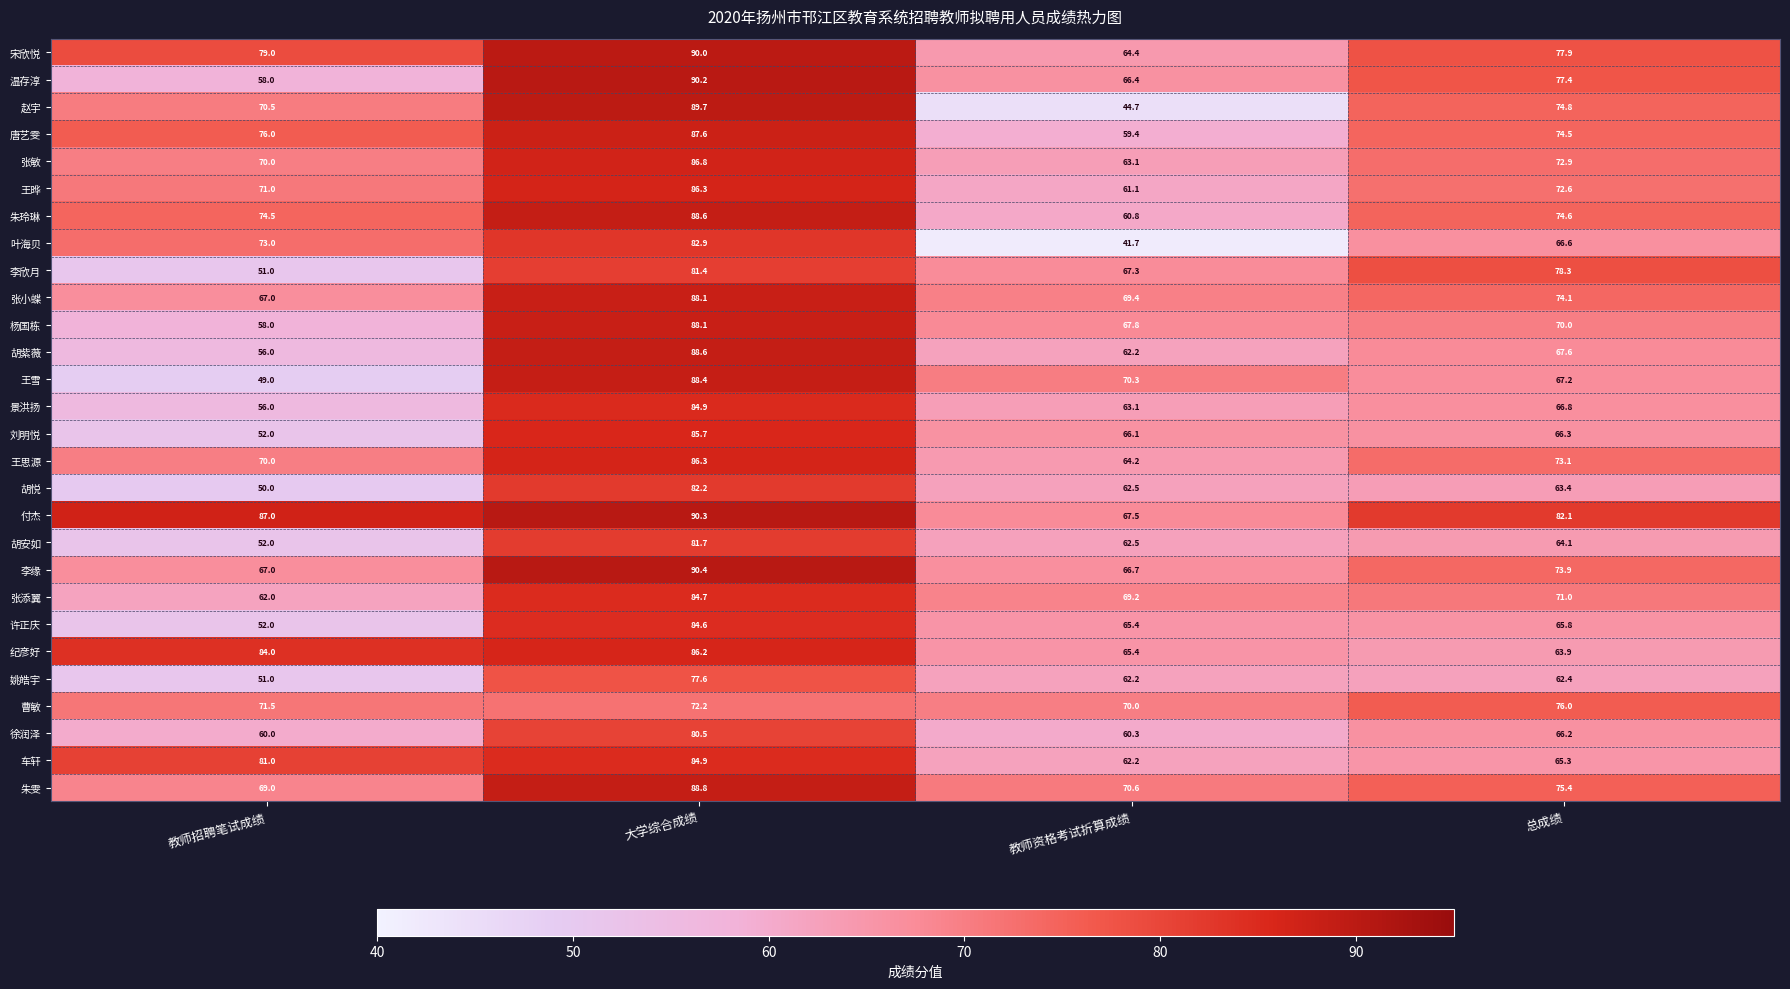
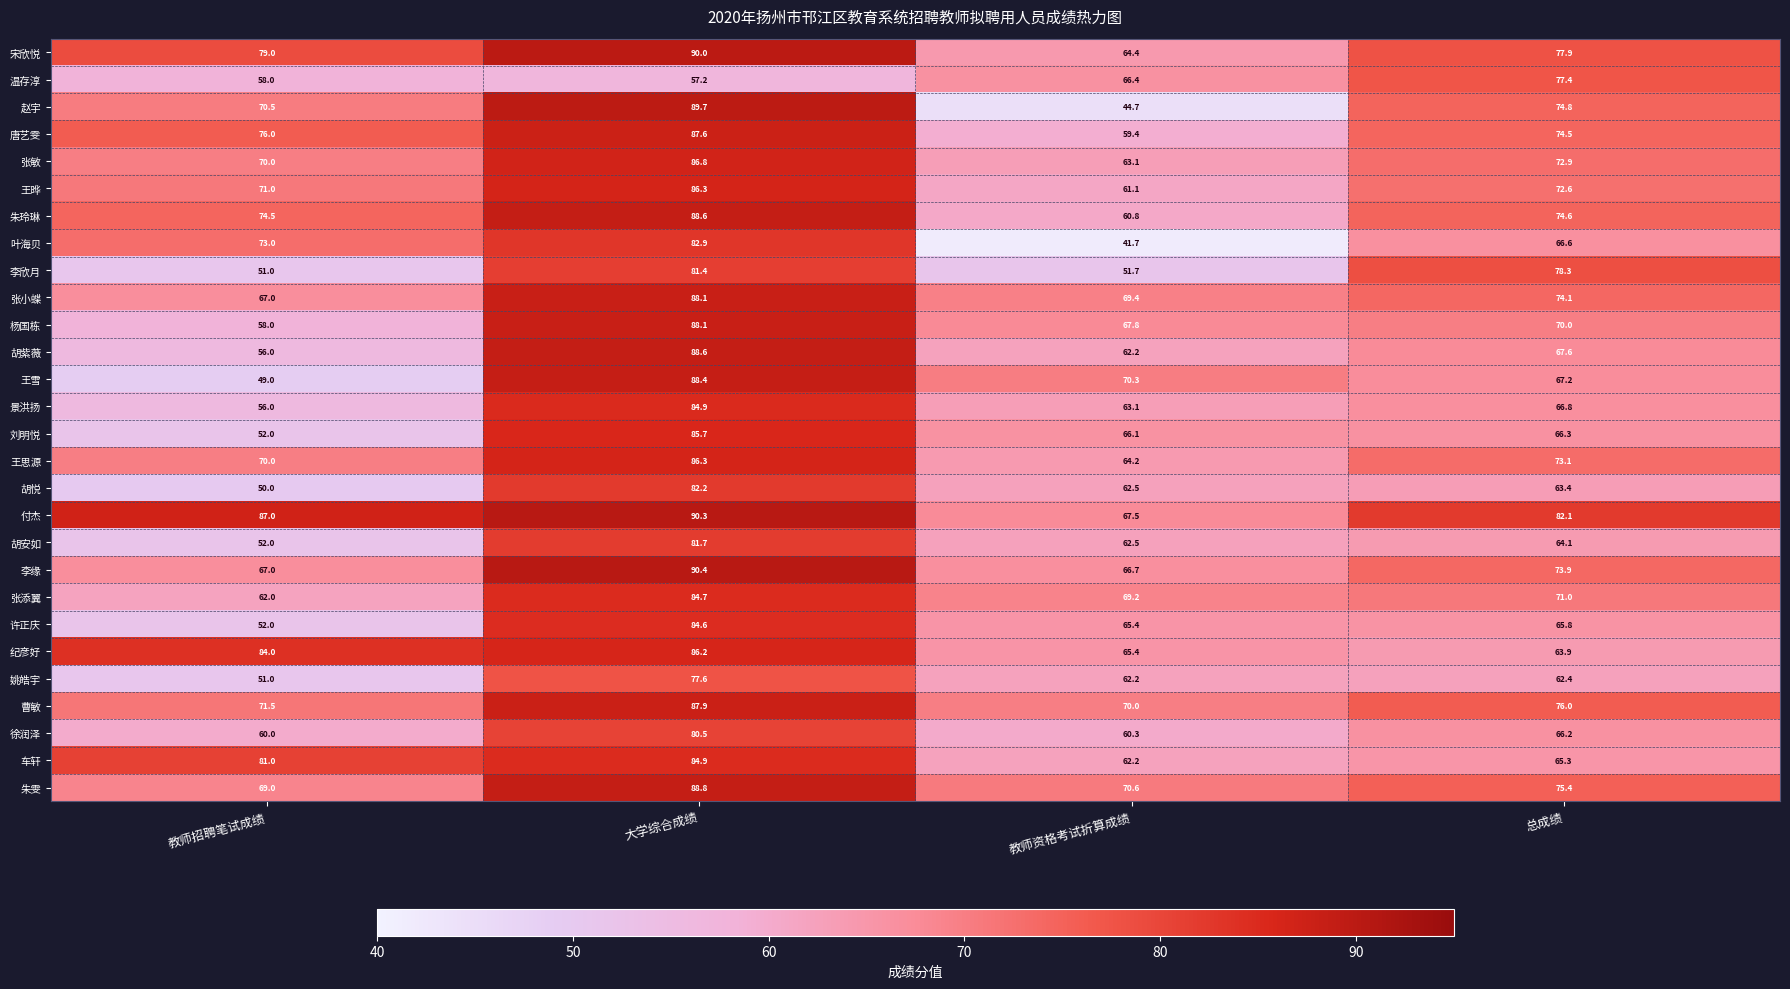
  {
    "宋欣悦": {
      "教师招聘笔试成绩": 79.0,
      "大学综合成绩": 90.0,
      "教师资格考试折算成绩": 64.4,
      "总成绩": 77.9
    },
    "温存淳": {
      "教师招聘笔试成绩": 58.0,
-     "大学综合成绩": 90.2,
+     "大学综合成绩": 57.2,
      "教师资格考试折算成绩": 66.4,
      "总成绩": 77.4
    },
    "赵宇": {
      "教师招聘笔试成绩": 70.5,
      "大学综合成绩": 89.7,
      "教师资格考试折算成绩": 44.7,
      "总成绩": 74.8
    },
    "唐艺雯": {
      "教师招聘笔试成绩": 76.0,
      "大学综合成绩": 87.6,
      "教师资格考试折算成绩": 59.4,
      "总成绩": 74.5
    },
    "张敏": {
      "教师招聘笔试成绩": 70.0,
      "大学综合成绩": 86.8,
      "教师资格考试折算成绩": 63.1,
      "总成绩": 72.9
    },
    "王晔": {
      "教师招聘笔试成绩": 71.0,
      "大学综合成绩": 86.3,
      "教师资格考试折算成绩": 61.1,
      "总成绩": 72.6
    },
    "朱玲琳": {
      "教师招聘笔试成绩": 74.5,
      "大学综合成绩": 88.6,
      "教师资格考试折算成绩": 60.8,
      "总成绩": 74.6
    },
    "叶海贝": {
      "教师招聘笔试成绩": 73.0,
      "大学综合成绩": 82.9,
      "教师资格考试折算成绩": 41.7,
      "总成绩": 66.6
    },
    "李欣月": {
      "教师招聘笔试成绩": 51.0,
      "大学综合成绩": 81.4,
-     "教师资格考试折算成绩": 67.3,
+     "教师资格考试折算成绩": 51.7,
      "总成绩": 78.3
    },
    "张小蝶": {
      "教师招聘笔试成绩": 67.0,
      "大学综合成绩": 88.1,
      "教师资格考试折算成绩": 69.4,
      "总成绩": 74.1
    },
    "杨国栋": {
      "教师招聘笔试成绩": 58.0,
      "大学综合成绩": 88.1,
      "教师资格考试折算成绩": 67.8,
      "总成绩": 70.0
    },
    "胡紫薇": {
      "教师招聘笔试成绩": 56.0,
      "大学综合成绩": 88.6,
      "教师资格考试折算成绩": 62.2,
      "总成绩": 67.6
    },
    "王雪": {
      "教师招聘笔试成绩": 49.0,
      "大学综合成绩": 88.4,
      "教师资格考试折算成绩": 70.3,
      "总成绩": 67.2
    },
    "景洪扬": {
      "教师招聘笔试成绩": 56.0,
      "大学综合成绩": 84.9,
      "教师资格考试折算成绩": 63.1,
      "总成绩": 66.8
    },
    "刘明悦": {
      "教师招聘笔试成绩": 52.0,
      "大学综合成绩": 85.7,
      "教师资格考试折算成绩": 66.1,
      "总成绩": 66.3
    },
    "王思源": {
      "教师招聘笔试成绩": 70.0,
      "大学综合成绩": 86.3,
      "教师资格考试折算成绩": 64.2,
      "总成绩": 73.1
    },
    "胡悦": {
      "教师招聘笔试成绩": 50.0,
      "大学综合成绩": 82.2,
      "教师资格考试折算成绩": 62.5,
      "总成绩": 63.4
    },
    "付杰": {
      "教师招聘笔试成绩": 87.0,
      "大学综合成绩": 90.3,
      "教师资格考试折算成绩": 67.5,
      "总成绩": 82.1
    },
    "胡安如": {
      "教师招聘笔试成绩": 52.0,
      "大学综合成绩": 81.7,
      "教师资格考试折算成绩": 62.5,
      "总成绩": 64.1
    },
    "李缘": {
      "教师招聘笔试成绩": 67.0,
      "大学综合成绩": 90.4,
      "教师资格考试折算成绩": 66.7,
      "总成绩": 73.9
    },
    "张添翼": {
      "教师招聘笔试成绩": 62.0,
      "大学综合成绩": 84.7,
      "教师资格考试折算成绩": 69.2,
      "总成绩": 71.0
    },
    "许正庆": {
      "教师招聘笔试成绩": 52.0,
      "大学综合成绩": 84.6,
      "教师资格考试折算成绩": 65.4,
      "总成绩": 65.8
    },
    "纪彦好": {
      "教师招聘笔试成绩": 84.0,
      "大学综合成绩": 86.2,
      "教师资格考试折算成绩": 65.4,
      "总成绩": 63.9
    },
    "姚皓宇": {
      "教师招聘笔试成绩": 51.0,
      "大学综合成绩": 77.6,
      "教师资格考试折算成绩": 62.2,
      "总成绩": 62.4
    },
    "曹敏": {
      "教师招聘笔试成绩": 71.5,
-     "大学综合成绩": 72.2,
+     "大学综合成绩": 87.9,
      "教师资格考试折算成绩": 70.0,
      "总成绩": 76.0
    },
    "徐润泽": {
      "教师招聘笔试成绩": 60.0,
      "大学综合成绩": 80.5,
      "教师资格考试折算成绩": 60.3,
      "总成绩": 66.2
    },
    "车轩": {
      "教师招聘笔试成绩": 81.0,
      "大学综合成绩": 84.9,
      "教师资格考试折算成绩": 62.2,
      "总成绩": 65.3
    },
    "朱雯": {
      "教师招聘笔试成绩": 69.0,
      "大学综合成绩": 88.8,
      "教师资格考试折算成绩": 70.6,
      "总成绩": 75.4
    }
  }
